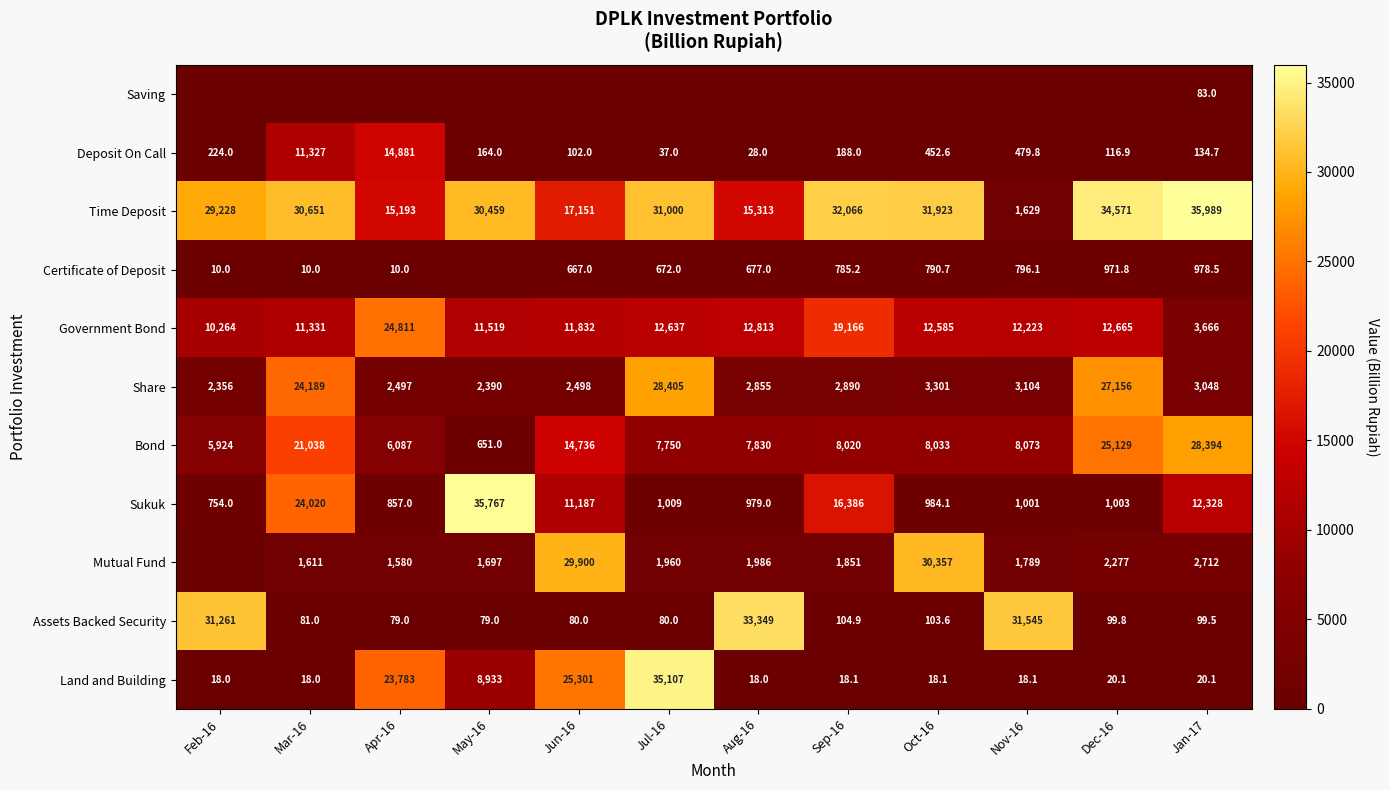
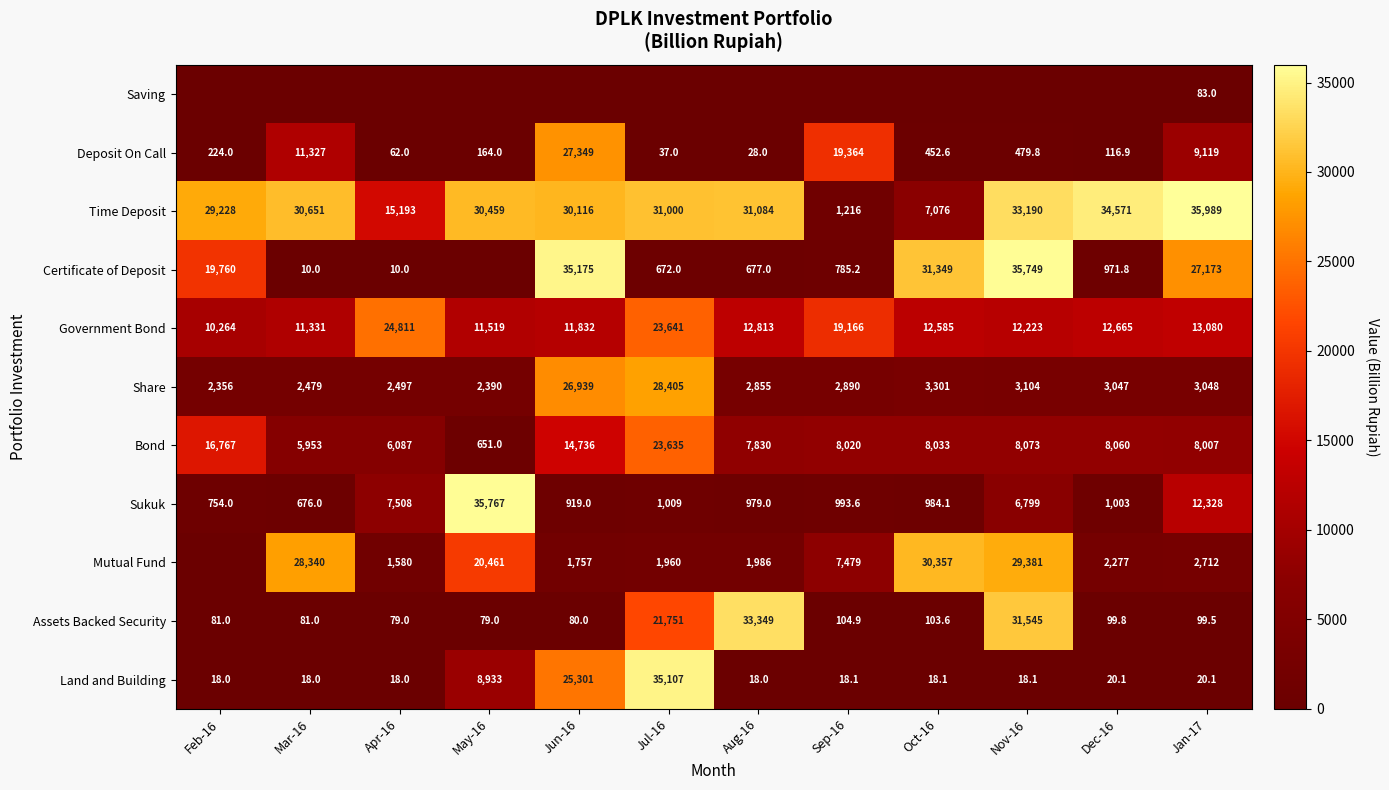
  {
    "Saving": {
      "Jan-17": "83.0"
    },
    "Deposit On Call": {
      "Feb-16": "224.0",
      "Mar-16": "11,327",
-     "Apr-16": "14,881",
+     "Apr-16": "62.0",
      "May-16": "164.0",
-     "Jun-16": "102.0",
+     "Jun-16": "27,349",
      "Jul-16": "37.0",
      "Aug-16": "28.0",
-     "Sep-16": "188.0",
+     "Sep-16": "19,364",
      "Oct-16": "452.6",
      "Nov-16": "479.8",
      "Dec-16": "116.9",
-     "Jan-17": "134.7"
+     "Jan-17": "9,119"
    },
    "Time Deposit": {
      "Feb-16": "29,228",
      "Mar-16": "30,651",
      "Apr-16": "15,193",
      "May-16": "30,459",
-     "Jun-16": "17,151",
+     "Jun-16": "30,116",
      "Jul-16": "31,000",
-     "Aug-16": "15,313",
-     "Sep-16": "32,066",
-     "Oct-16": "31,923",
-     "Nov-16": "1,629",
+     "Aug-16": "31,084",
+     "Sep-16": "1,216",
+     "Oct-16": "7,076",
+     "Nov-16": "33,190",
      "Dec-16": "34,571",
      "Jan-17": "35,989"
    },
    "Certificate of Deposit": {
-     "Feb-16": "10.0",
+     "Feb-16": "19,760",
      "Mar-16": "10.0",
      "Apr-16": "10.0",
-     "Jun-16": "667.0",
+     "Jun-16": "35,175",
      "Jul-16": "672.0",
      "Aug-16": "677.0",
      "Sep-16": "785.2",
-     "Oct-16": "790.7",
-     "Nov-16": "796.1",
+     "Oct-16": "31,349",
+     "Nov-16": "35,749",
      "Dec-16": "971.8",
-     "Jan-17": "978.5"
+     "Jan-17": "27,173"
    },
    "Government Bond": {
      "Feb-16": "10,264",
      "Mar-16": "11,331",
      "Apr-16": "24,811",
      "May-16": "11,519",
      "Jun-16": "11,832",
-     "Jul-16": "12,637",
+     "Jul-16": "23,641",
      "Aug-16": "12,813",
      "Sep-16": "19,166",
      "Oct-16": "12,585",
      "Nov-16": "12,223",
      "Dec-16": "12,665",
-     "Jan-17": "3,666"
+     "Jan-17": "13,080"
    },
    "Share": {
      "Feb-16": "2,356",
-     "Mar-16": "24,189",
+     "Mar-16": "2,479",
      "Apr-16": "2,497",
      "May-16": "2,390",
-     "Jun-16": "2,498",
+     "Jun-16": "26,939",
      "Jul-16": "28,405",
      "Aug-16": "2,855",
      "Sep-16": "2,890",
      "Oct-16": "3,301",
      "Nov-16": "3,104",
-     "Dec-16": "27,156",
+     "Dec-16": "3,047",
      "Jan-17": "3,048"
    },
    "Bond": {
-     "Feb-16": "5,924",
-     "Mar-16": "21,038",
+     "Feb-16": "16,767",
+     "Mar-16": "5,953",
      "Apr-16": "6,087",
      "May-16": "651.0",
      "Jun-16": "14,736",
-     "Jul-16": "7,750",
+     "Jul-16": "23,635",
      "Aug-16": "7,830",
      "Sep-16": "8,020",
      "Oct-16": "8,033",
      "Nov-16": "8,073",
-     "Dec-16": "25,129",
-     "Jan-17": "28,394"
+     "Dec-16": "8,060",
+     "Jan-17": "8,007"
    },
    "Sukuk": {
      "Feb-16": "754.0",
-     "Mar-16": "24,020",
-     "Apr-16": "857.0",
+     "Mar-16": "676.0",
+     "Apr-16": "7,508",
      "May-16": "35,767",
-     "Jun-16": "11,187",
+     "Jun-16": "919.0",
      "Jul-16": "1,009",
      "Aug-16": "979.0",
-     "Sep-16": "16,386",
+     "Sep-16": "993.6",
      "Oct-16": "984.1",
-     "Nov-16": "1,001",
+     "Nov-16": "6,799",
      "Dec-16": "1,003",
      "Jan-17": "12,328"
    },
    "Mutual Fund": {
-     "Mar-16": "1,611",
+     "Mar-16": "28,340",
      "Apr-16": "1,580",
-     "May-16": "1,697",
-     "Jun-16": "29,900",
+     "May-16": "20,461",
+     "Jun-16": "1,757",
      "Jul-16": "1,960",
      "Aug-16": "1,986",
-     "Sep-16": "1,851",
+     "Sep-16": "7,479",
      "Oct-16": "30,357",
-     "Nov-16": "1,789",
+     "Nov-16": "29,381",
      "Dec-16": "2,277",
      "Jan-17": "2,712"
    },
    "Assets Backed Security": {
-     "Feb-16": "31,261",
+     "Feb-16": "81.0",
      "Mar-16": "81.0",
      "Apr-16": "79.0",
      "May-16": "79.0",
      "Jun-16": "80.0",
-     "Jul-16": "80.0",
+     "Jul-16": "21,751",
      "Aug-16": "33,349",
      "Sep-16": "104.9",
      "Oct-16": "103.6",
      "Nov-16": "31,545",
      "Dec-16": "99.8",
      "Jan-17": "99.5"
    },
    "Land and Building": {
      "Feb-16": "18.0",
      "Mar-16": "18.0",
-     "Apr-16": "23,783",
+     "Apr-16": "18.0",
      "May-16": "8,933",
      "Jun-16": "25,301",
      "Jul-16": "35,107",
      "Aug-16": "18.0",
      "Sep-16": "18.1",
      "Oct-16": "18.1",
      "Nov-16": "18.1",
      "Dec-16": "20.1",
      "Jan-17": "20.1"
    }
  }
